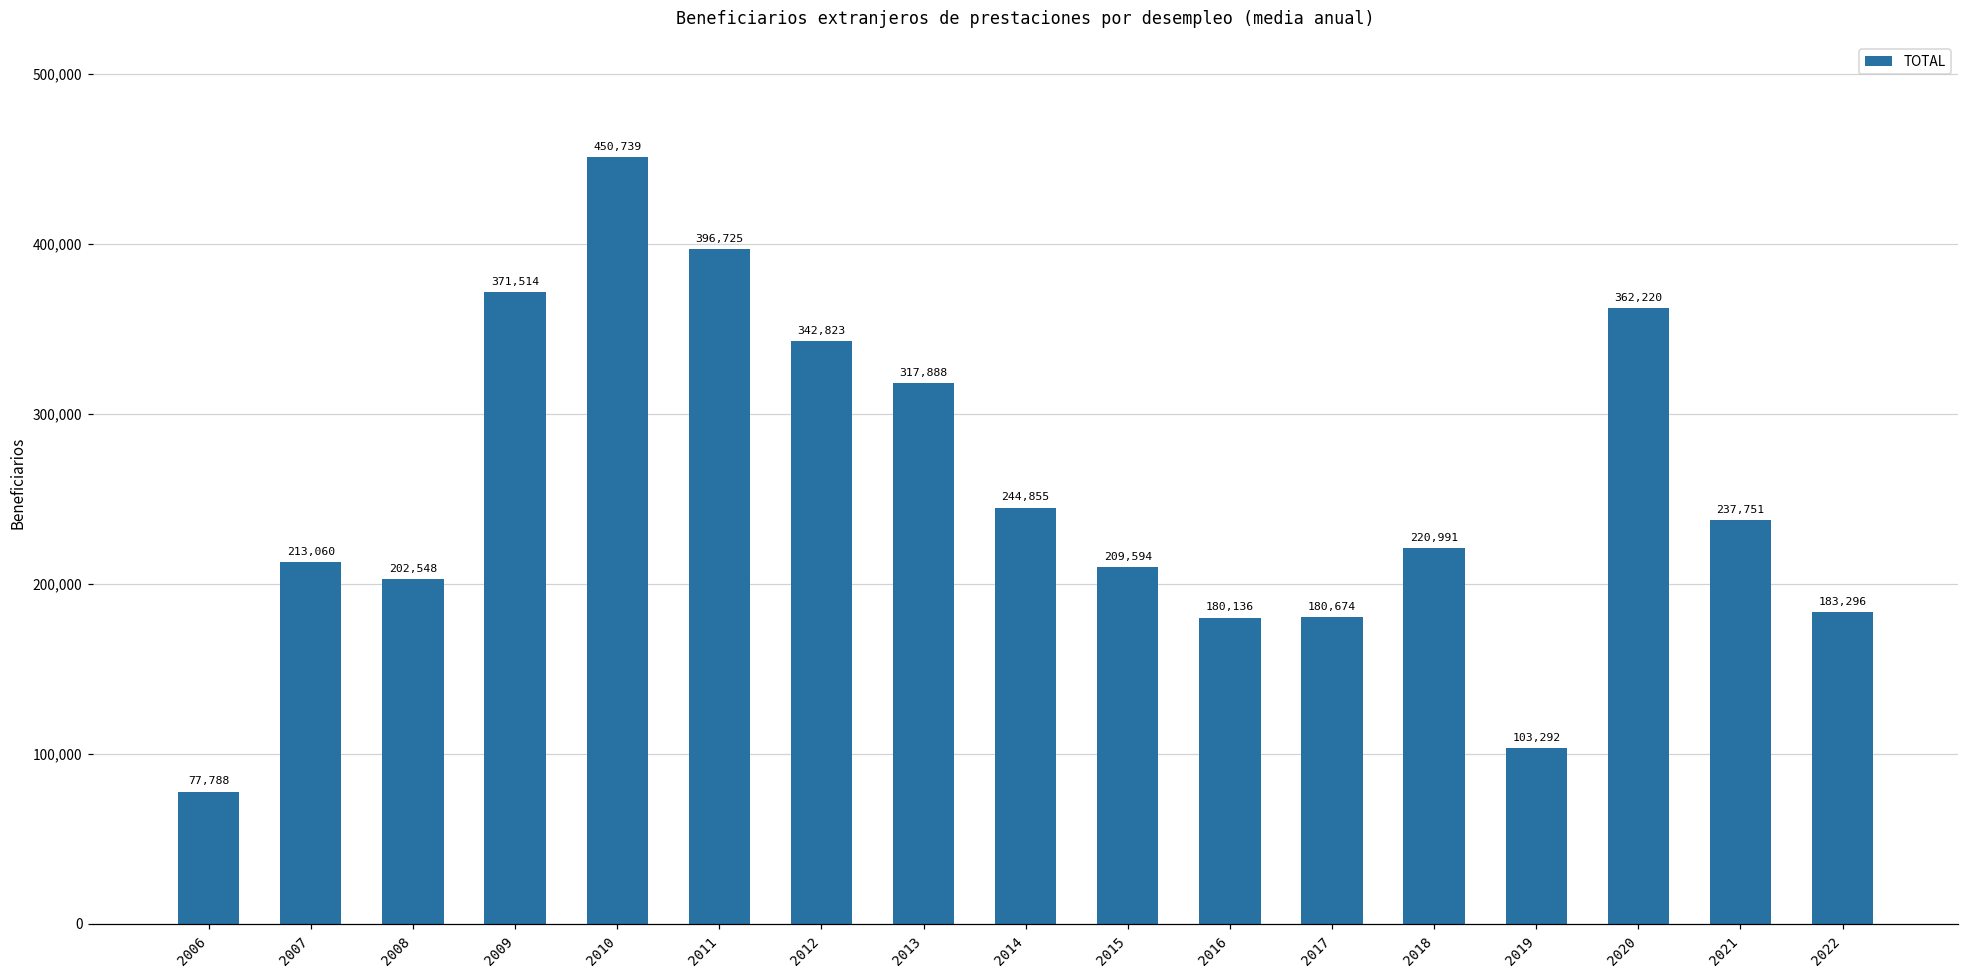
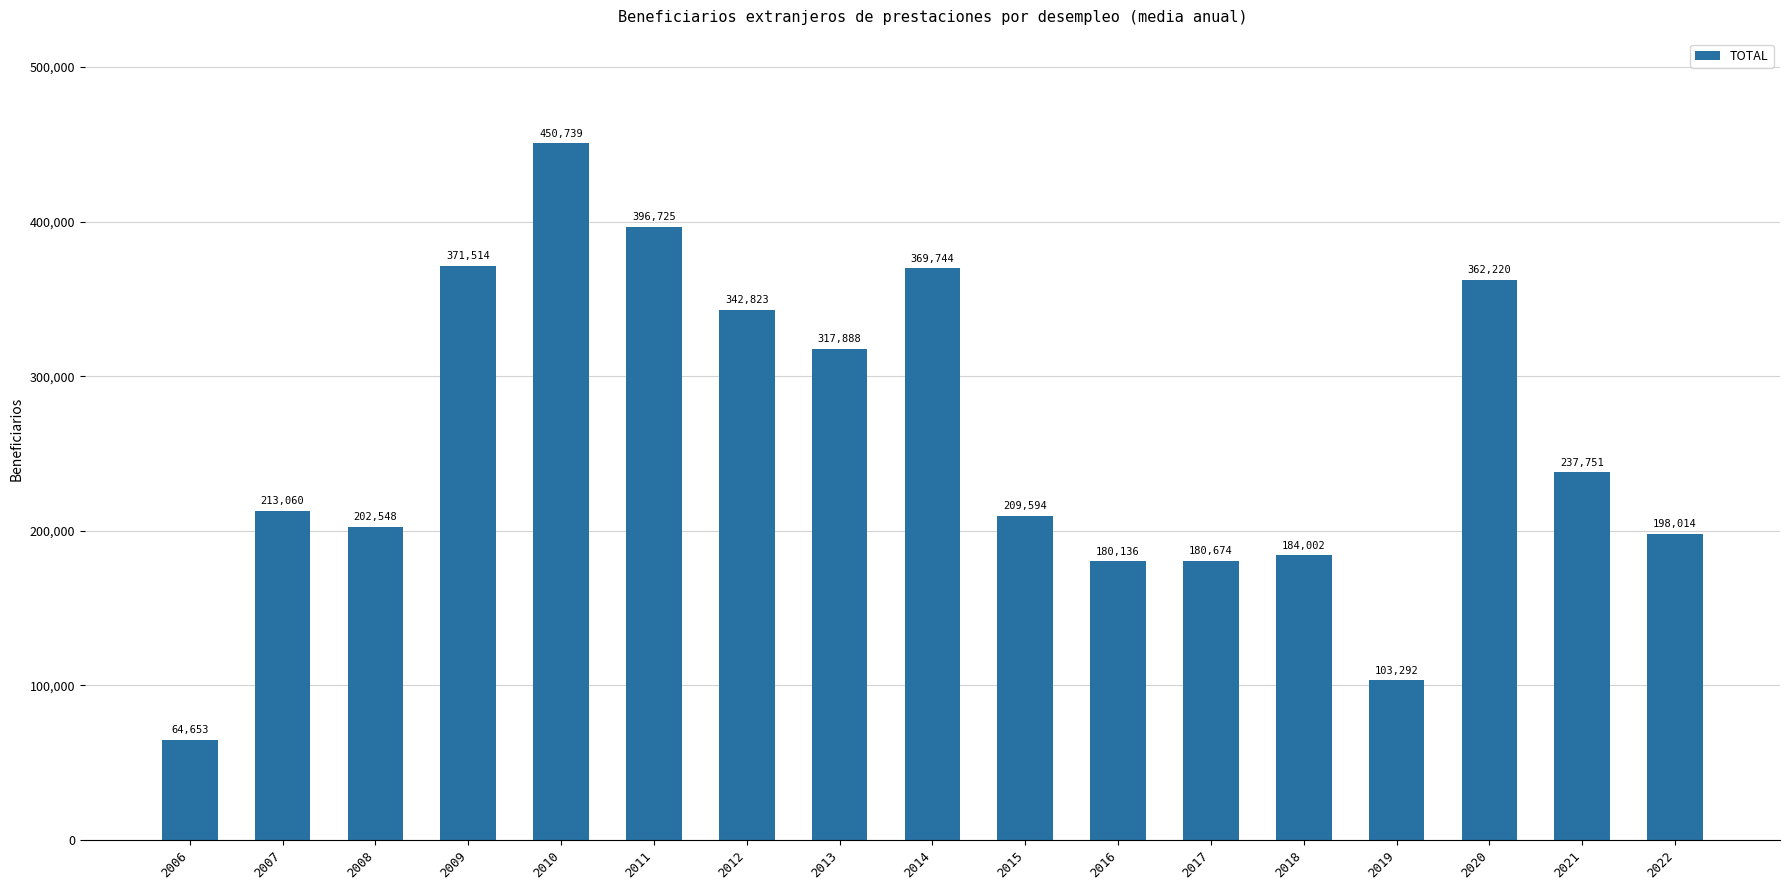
  {
-   "2006": "77,788",
+   "2006": "64,653",
    "2007": "213,060",
    "2008": "202,548",
    "2009": "371,514",
    "2010": "450,739",
    "2011": "396,725",
    "2012": "342,823",
    "2013": "317,888",
-   "2014": "244,855",
+   "2014": "369,744",
    "2015": "209,594",
    "2016": "180,136",
    "2017": "180,674",
-   "2018": "220,991",
+   "2018": "184,002",
    "2019": "103,292",
    "2020": "362,220",
    "2021": "237,751",
-   "2022": "183,296"
+   "2022": "198,014"
  }
